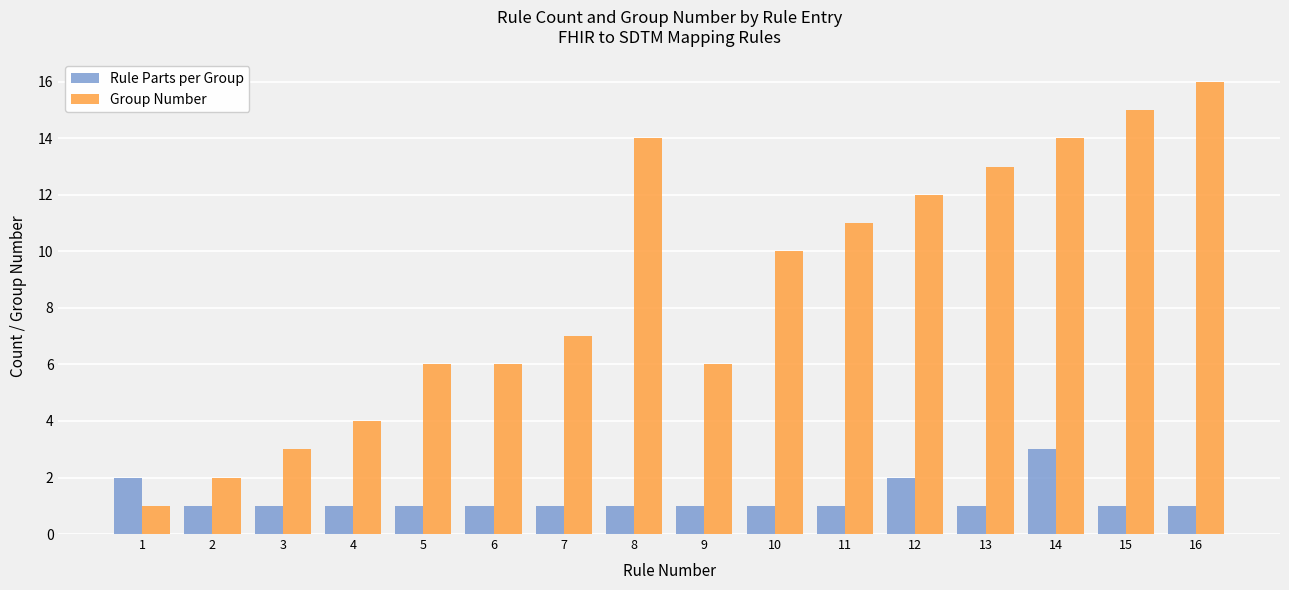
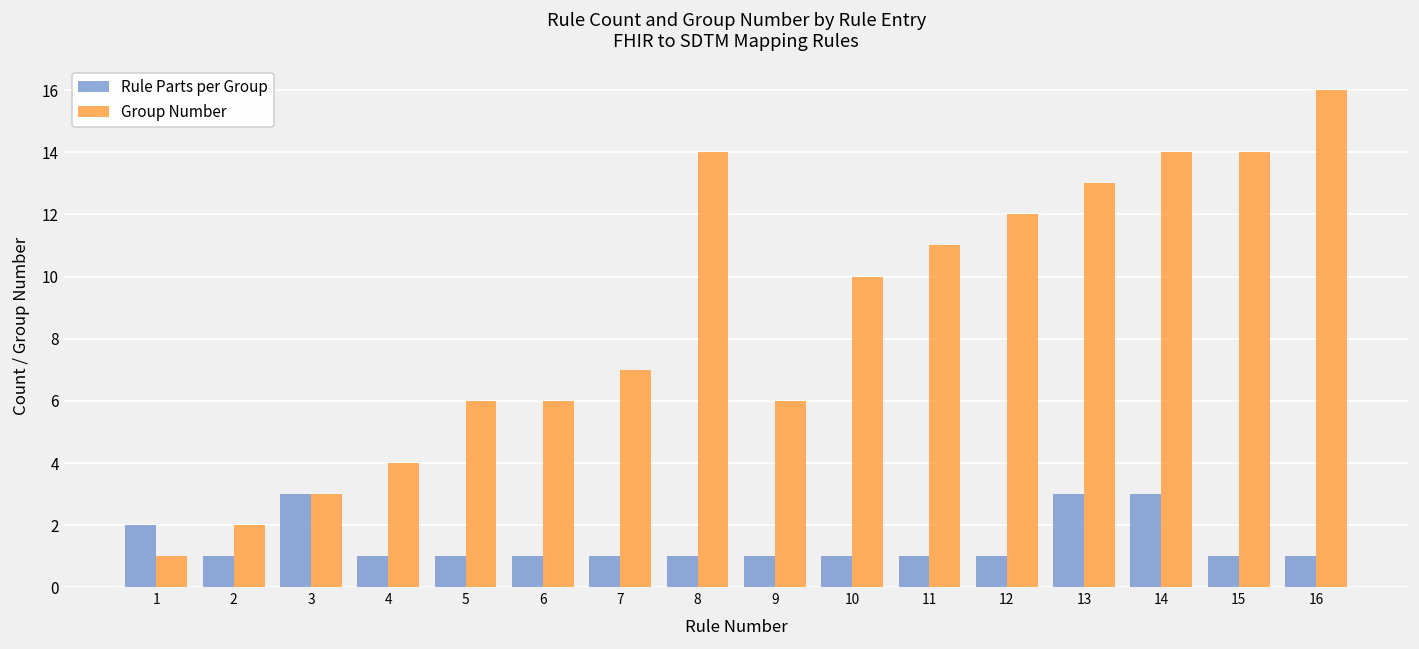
  {
    "Rule Parts per Group": {
      "1": 2,
      "2": 1,
-     "3": 1,
+     "3": 3,
      "4": 1,
      "5": 1,
      "6": 1,
      "7": 1,
      "8": 1,
      "9": 1,
      "10": 1,
      "11": 1,
-     "12": 2,
-     "13": 1,
+     "12": 1,
+     "13": 3,
      "14": 3,
      "15": 1,
      "16": 1
    },
    "Group Number": {
      "1": 1,
      "2": 2,
      "3": 3,
      "4": 4,
      "5": 6,
      "6": 6,
      "7": 7,
      "8": 14,
      "9": 6,
      "10": 10,
      "11": 11,
      "12": 12,
      "13": 13,
      "14": 14,
-     "15": 15,
+     "15": 14,
      "16": 16
    }
  }
